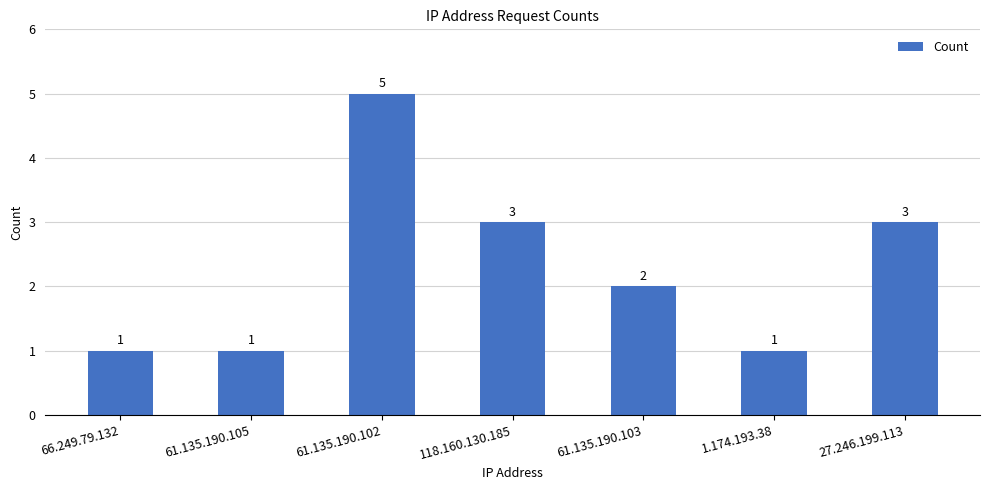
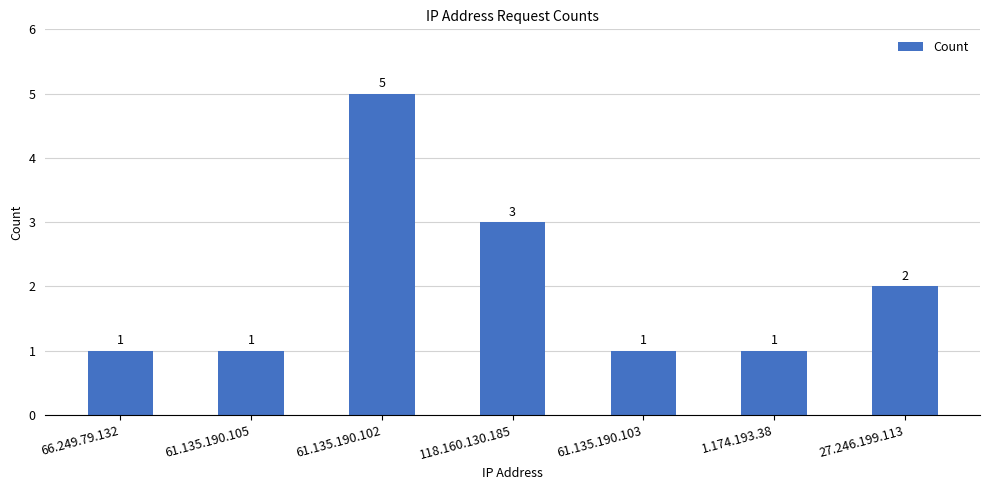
  {
    "66.249.79.132": 1,
    "61.135.190.105": 1,
    "61.135.190.102": 5,
    "118.160.130.185": 3,
-   "61.135.190.103": 2,
+   "61.135.190.103": 1,
    "1.174.193.38": 1,
-   "27.246.199.113": 3
+   "27.246.199.113": 2
  }
